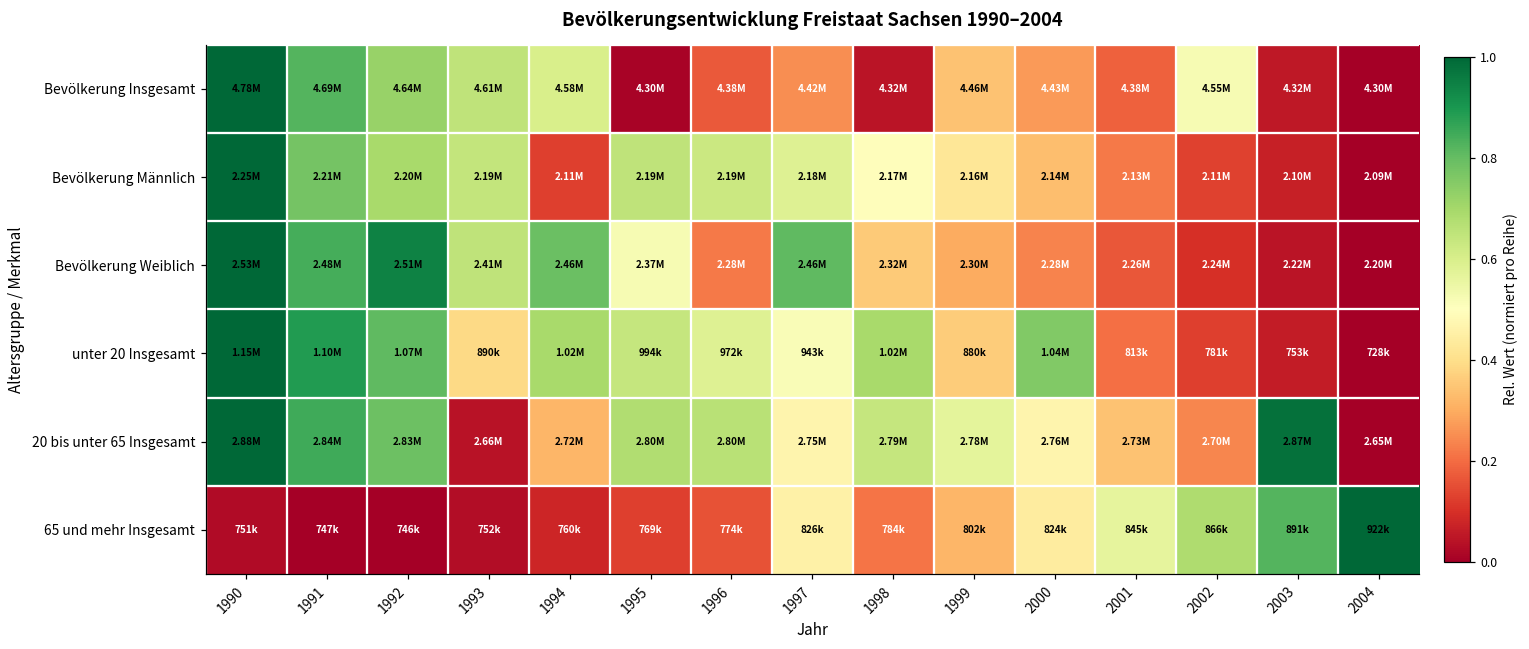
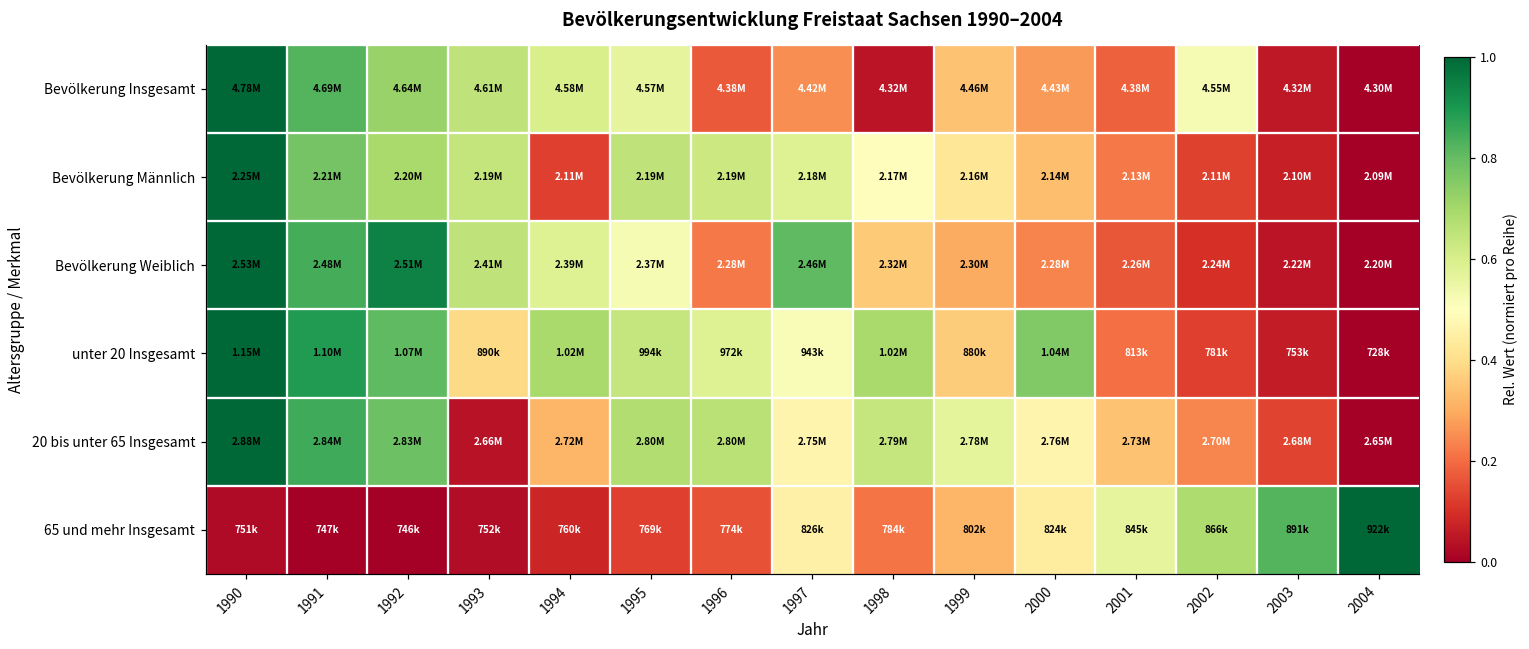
  {
    "Bevölkerung Insgesamt": {
      "1990": "4.78M",
      "1991": "4.69M",
      "1992": "4.64M",
      "1993": "4.61M",
      "1994": "4.58M",
-     "1995": "4.30M",
+     "1995": "4.57M",
      "1996": "4.38M",
      "1997": "4.42M",
      "1998": "4.32M",
      "1999": "4.46M",
      "2000": "4.43M",
      "2001": "4.38M",
      "2002": "4.55M",
      "2003": "4.32M",
      "2004": "4.30M"
    },
    "Bevölkerung Männlich": {
      "1990": "2.25M",
      "1991": "2.21M",
      "1992": "2.20M",
      "1993": "2.19M",
      "1994": "2.11M",
      "1995": "2.19M",
      "1996": "2.19M",
      "1997": "2.18M",
      "1998": "2.17M",
      "1999": "2.16M",
      "2000": "2.14M",
      "2001": "2.13M",
      "2002": "2.11M",
      "2003": "2.10M",
      "2004": "2.09M"
    },
    "Bevölkerung Weiblich": {
      "1990": "2.53M",
      "1991": "2.48M",
      "1992": "2.51M",
      "1993": "2.41M",
-     "1994": "2.46M",
+     "1994": "2.39M",
      "1995": "2.37M",
      "1996": "2.28M",
      "1997": "2.46M",
      "1998": "2.32M",
      "1999": "2.30M",
      "2000": "2.28M",
      "2001": "2.26M",
      "2002": "2.24M",
      "2003": "2.22M",
      "2004": "2.20M"
    },
    "unter 20 Insgesamt": {
      "1990": "1.15M",
      "1991": "1.10M",
      "1992": "1.07M",
      "1993": "890k",
      "1994": "1.02M",
      "1995": "994k",
      "1996": "972k",
      "1997": "943k",
      "1998": "1.02M",
      "1999": "880k",
      "2000": "1.04M",
      "2001": "813k",
      "2002": "781k",
      "2003": "753k",
      "2004": "728k"
    },
    "20 bis unter 65 Insgesamt": {
      "1990": "2.88M",
      "1991": "2.84M",
      "1992": "2.83M",
      "1993": "2.66M",
      "1994": "2.72M",
      "1995": "2.80M",
      "1996": "2.80M",
      "1997": "2.75M",
      "1998": "2.79M",
      "1999": "2.78M",
      "2000": "2.76M",
      "2001": "2.73M",
      "2002": "2.70M",
-     "2003": "2.87M",
+     "2003": "2.68M",
      "2004": "2.65M"
    },
    "65 und mehr Insgesamt": {
      "1990": "751k",
      "1991": "747k",
      "1992": "746k",
      "1993": "752k",
      "1994": "760k",
      "1995": "769k",
      "1996": "774k",
      "1997": "826k",
      "1998": "784k",
      "1999": "802k",
      "2000": "824k",
      "2001": "845k",
      "2002": "866k",
      "2003": "891k",
      "2004": "922k"
    }
  }
